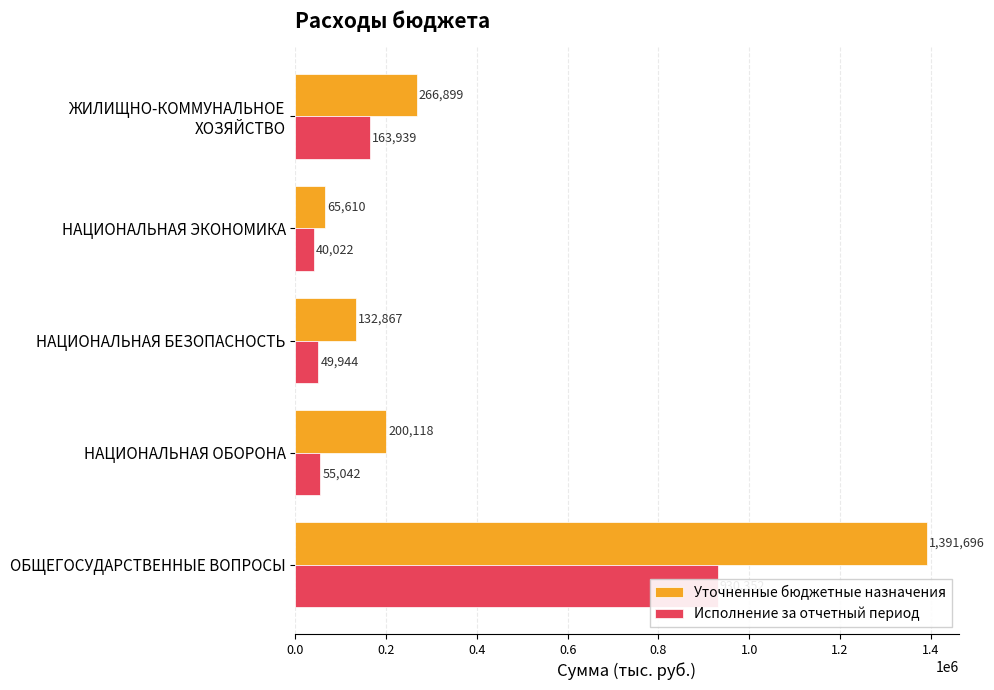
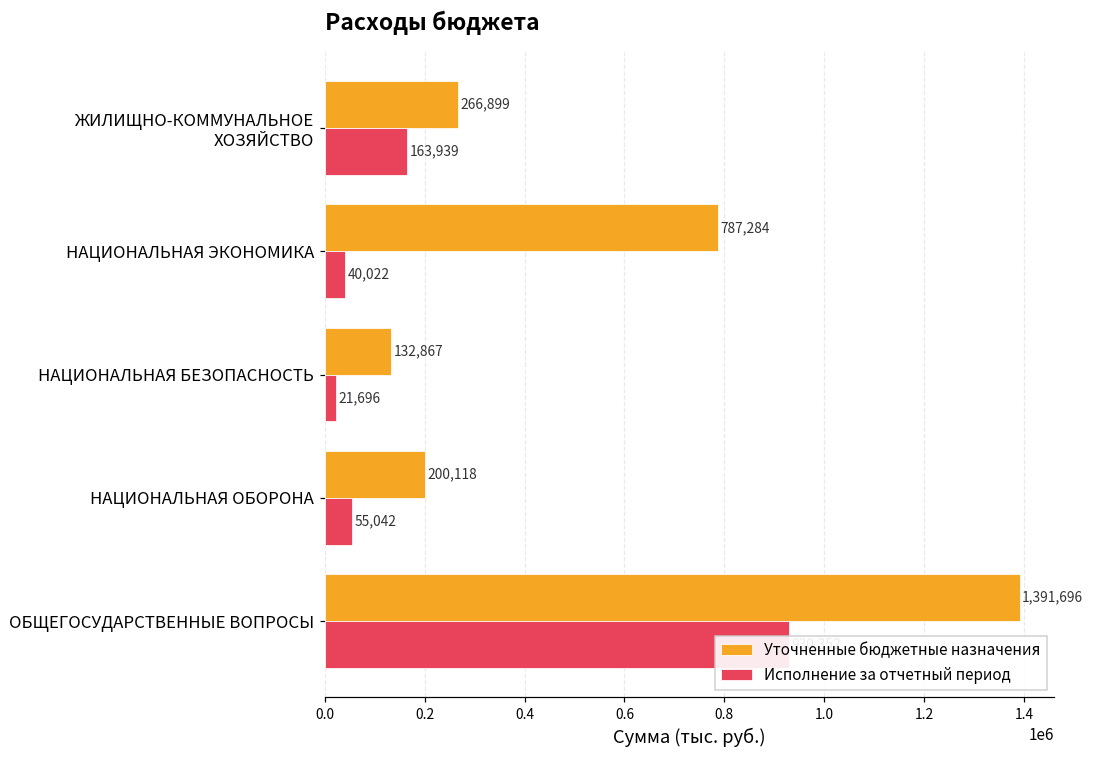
  {
    "Уточненные бюджетные назначения": {
      "ЖИЛИЩНО-КОММУНАЛЬНОЕ ХОЗЯЙСТВО": "266,899",
-     "НАЦИОНАЛЬНАЯ ЭКОНОМИКА": "65,610",
+     "НАЦИОНАЛЬНАЯ ЭКОНОМИКА": "787,284",
      "НАЦИОНАЛЬНАЯ БЕЗОПАСНОСТЬ": "132,867",
      "НАЦИОНАЛЬНАЯ ОБОРОНА": "200,118",
      "ОБЩЕГОСУДАРСТВЕННЫЕ ВОПРОСЫ": "1,391,696"
    },
    "Исполнение за отчетный период": {
      "ЖИЛИЩНО-КОММУНАЛЬНОЕ ХОЗЯЙСТВО": "163,939",
      "НАЦИОНАЛЬНАЯ ЭКОНОМИКА": "40,022",
-     "НАЦИОНАЛЬНАЯ БЕЗОПАСНОСТЬ": "49,944",
+     "НАЦИОНАЛЬНАЯ БЕЗОПАСНОСТЬ": "21,696",
      "НАЦИОНАЛЬНАЯ ОБОРОНА": "55,042"
    }
  }
